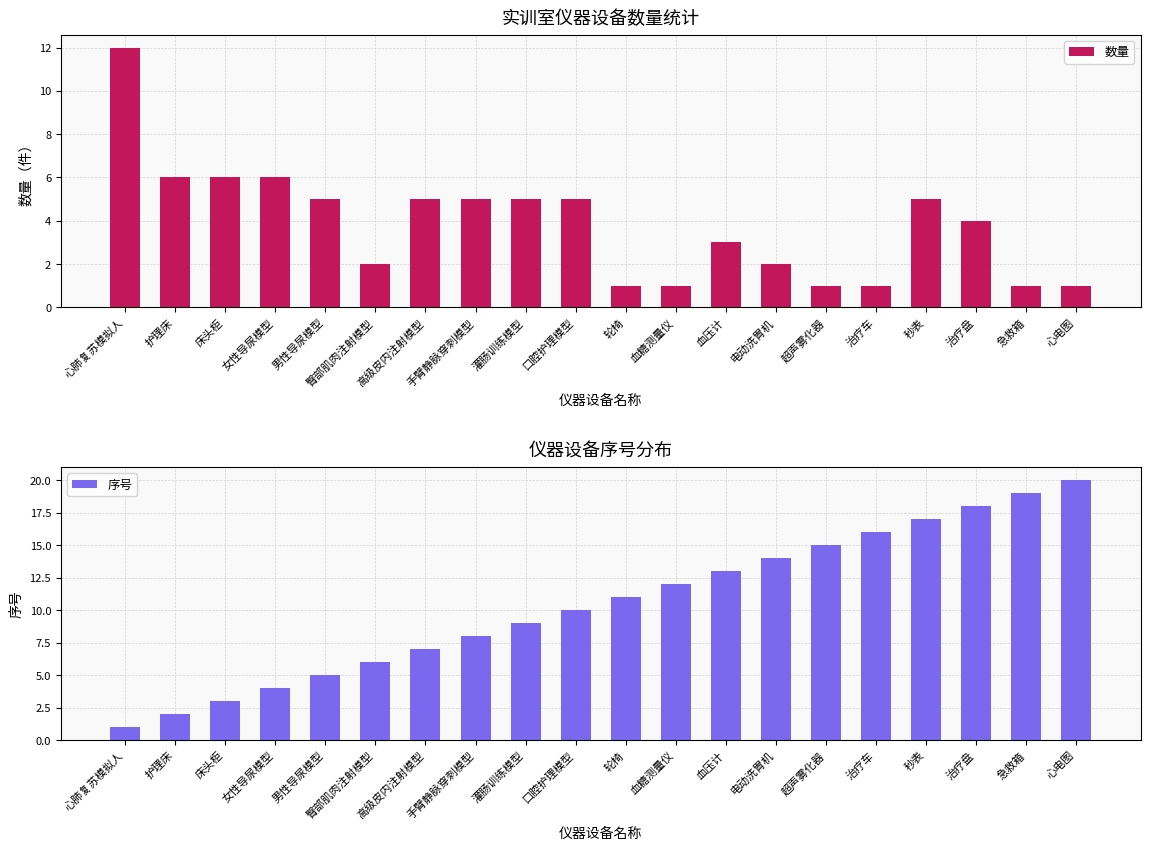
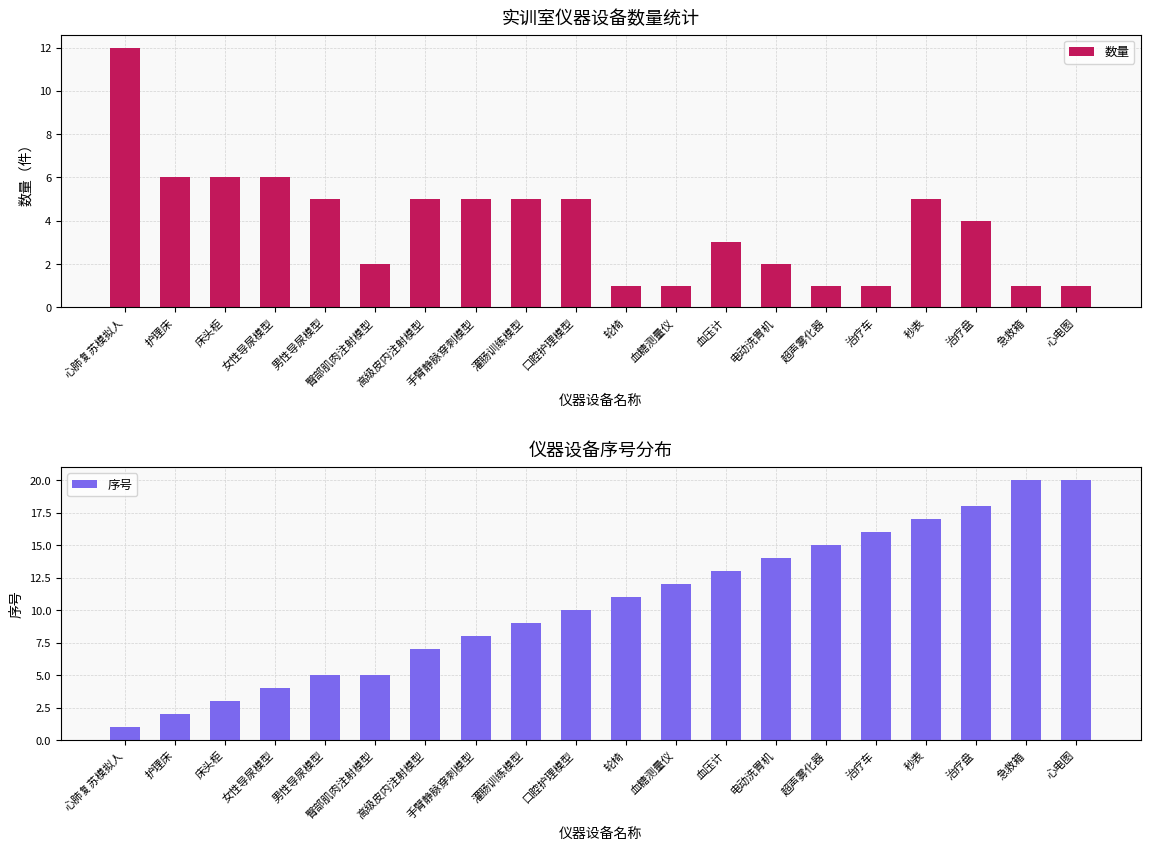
  {
    "实训室仪器设备数量统计": {
      "心肺复苏模拟人": 12.0,
      "护理床": 6.0,
      "床头柜": 6.0,
      "女性导尿模型": 6.0,
      "男性导尿模型": 5.0,
      "臀部肌肉注射模型": 2.0,
      "高级皮内注射模型": 5.0,
      "手臂静脉穿刺模型": 5.0,
      "灌肠训练模型": 5.0,
      "口腔护理模型": 5.0,
      "轮椅": 1.0,
      "血糖测量仪": 1.0,
      "血压计": 3.0,
      "电动洗胃机": 2.0,
      "超声雾化器": 1.0,
      "治疗车": 1.0,
      "秒表": 5.0,
      "治疗盘": 4.0,
      "急救箱": 1.0,
      "心电图": 1.0
    },
    "仪器设备序号分布": {
      "心肺复苏模拟人": 1,
      "护理床": 2,
      "床头柜": 3,
      "女性导尿模型": 4,
      "男性导尿模型": 5,
-     "臀部肌肉注射模型": 6,
+     "臀部肌肉注射模型": 5,
      "高级皮内注射模型": 7,
      "手臂静脉穿刺模型": 8,
      "灌肠训练模型": 9,
      "口腔护理模型": 10,
      "轮椅": 11,
      "血糖测量仪": 12,
      "血压计": 13,
      "电动洗胃机": 14,
      "超声雾化器": 15,
      "治疗车": 16,
      "秒表": 17,
      "治疗盘": 18,
-     "急救箱": 19,
+     "急救箱": 20,
      "心电图": 20
    }
  }
